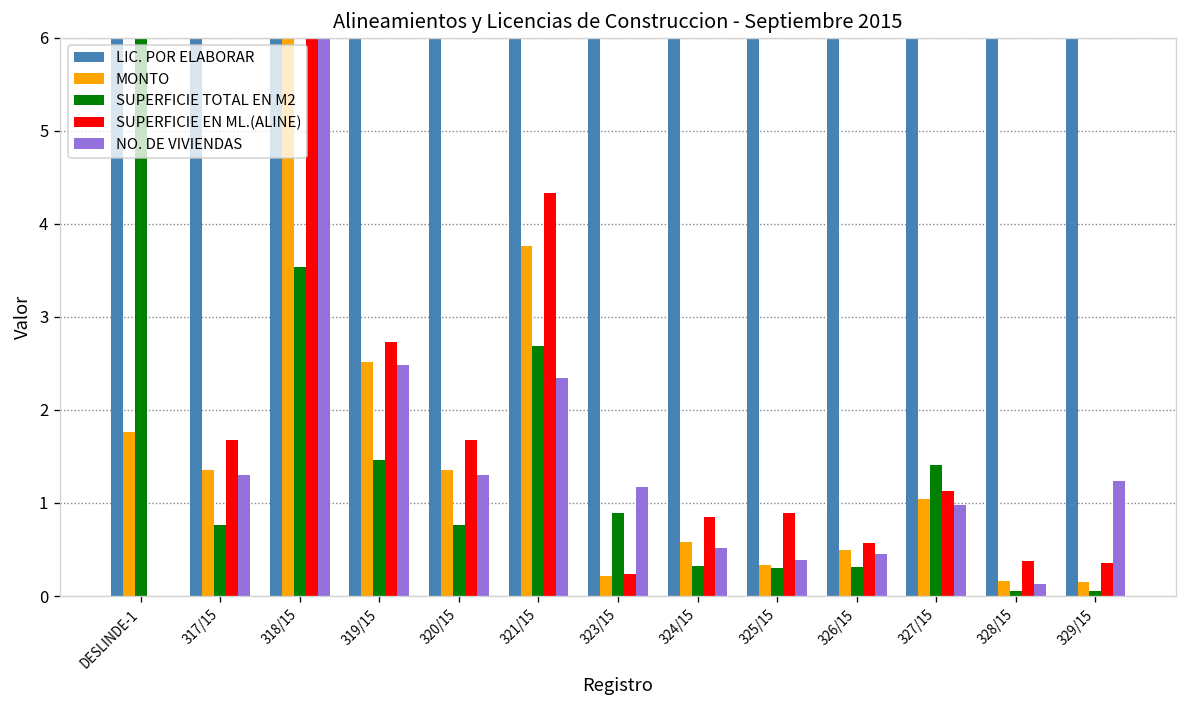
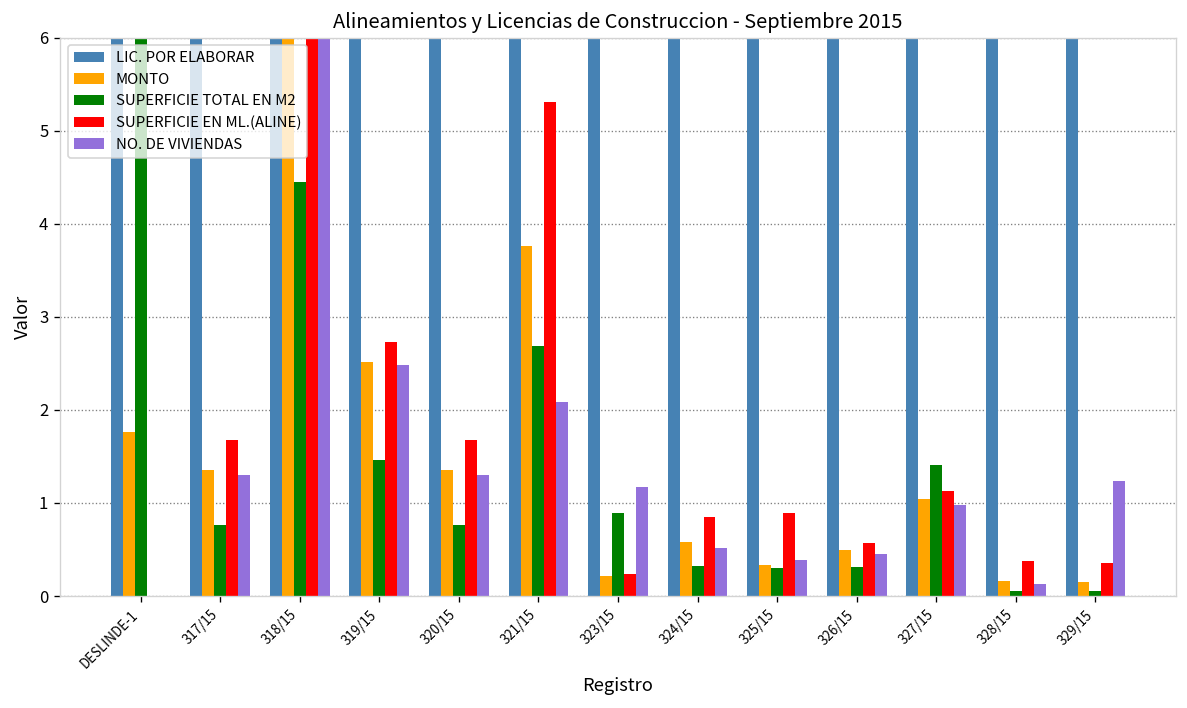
  {
    "LIC. POR ELABORAR": {
      "DESLINDE-1": 6.0,
      "317/15": 6.0,
      "318/15": 6.0,
      "319/15": 6.0,
      "320/15": 6.0,
      "321/15": 6.0,
      "323/15": 6.0,
      "324/15": 6.0,
      "325/15": 6.0,
      "326/15": 6.0,
      "327/15": 6.0,
      "328/15": 6.0,
      "329/15": 6.0
    },
    "MONTO": {
      "DESLINDE-1": 1.8,
      "317/15": 1.4,
      "318/15": 6.0,
      "319/15": 2.5,
      "320/15": 1.4,
      "321/15": 3.8,
      "323/15": 0.2,
      "324/15": 0.6,
      "325/15": 0.3,
      "326/15": 0.5,
      "327/15": 1.0,
      "328/15": 0.2,
      "329/15": 0.2
    },
    "SUPERFICIE TOTAL EN M2": {
      "DESLINDE-1": 6.0,
      "317/15": 0.8,
-     "318/15": 3.5,
+     "318/15": 4.5,
      "319/15": 1.5,
      "320/15": 0.8,
      "321/15": 2.7,
      "323/15": 0.9,
      "324/15": 0.3,
      "325/15": 0.3,
      "326/15": 0.3,
      "327/15": 1.4,
      "328/15": 0.1,
      "329/15": 0.1
    },
    "SUPERFICIE EN ML.(ALINE)": {
      "DESLINDE-1": 0.0,
      "317/15": 1.7,
      "318/15": 6.0,
      "319/15": 2.7,
      "320/15": 1.7,
-     "321/15": 4.3,
+     "321/15": 5.3,
      "323/15": 0.2,
      "324/15": 0.8,
      "325/15": 0.9,
      "326/15": 0.6,
      "327/15": 1.1,
      "328/15": 0.4,
      "329/15": 0.4
    },
    "NO. DE VIVIENDAS": {
      "DESLINDE-1": 0.0,
      "317/15": 1.3,
      "318/15": 6.0,
      "319/15": 2.5,
      "320/15": 1.3,
-     "321/15": 2.3,
+     "321/15": 2.1,
      "323/15": 1.2,
      "324/15": 0.5,
      "325/15": 0.4,
      "326/15": 0.5,
      "327/15": 1.0,
      "328/15": 0.1,
      "329/15": 1.2
    }
  }
